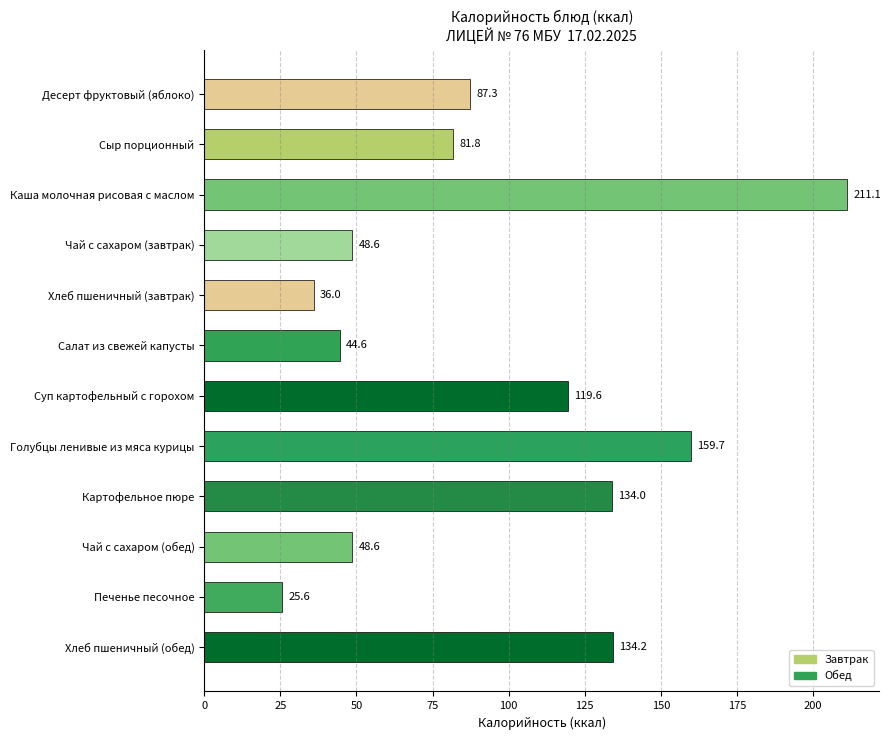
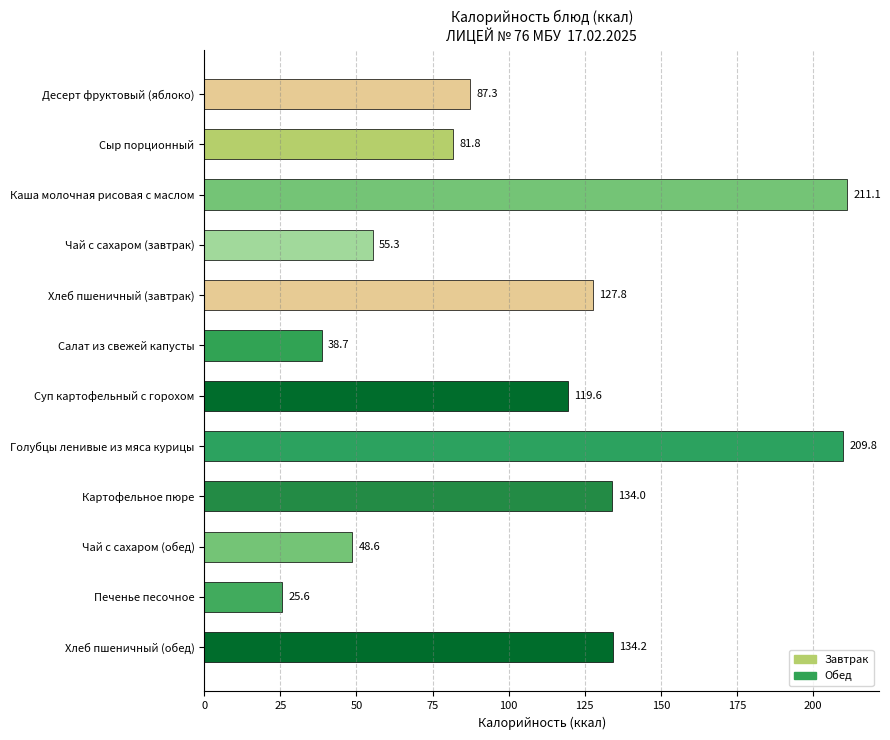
  {
    "Десерт фруктовый (яблоко)": 87.3,
    "Сыр порционный": 81.8,
    "Каша молочная рисовая с маслом": 211.1,
-   "Чай с сахаром (завтрак)": 48.6,
-   "Хлеб пшеничный (завтрак)": 36.0,
-   "Салат из свежей капусты": 44.6,
+   "Чай с сахаром (завтрак)": 55.3,
+   "Хлеб пшеничный (завтрак)": 127.8,
+   "Салат из свежей капусты": 38.7,
    "Суп картофельный с горохом": 119.6,
-   "Голубцы ленивые из мяса курицы": 159.7,
+   "Голубцы ленивые из мяса курицы": 209.8,
    "Картофельное пюре": 134.0,
    "Чай с сахаром (обед)": 48.6,
    "Печенье песочное": 25.6,
    "Хлеб пшеничный (обед)": 134.2
  }
